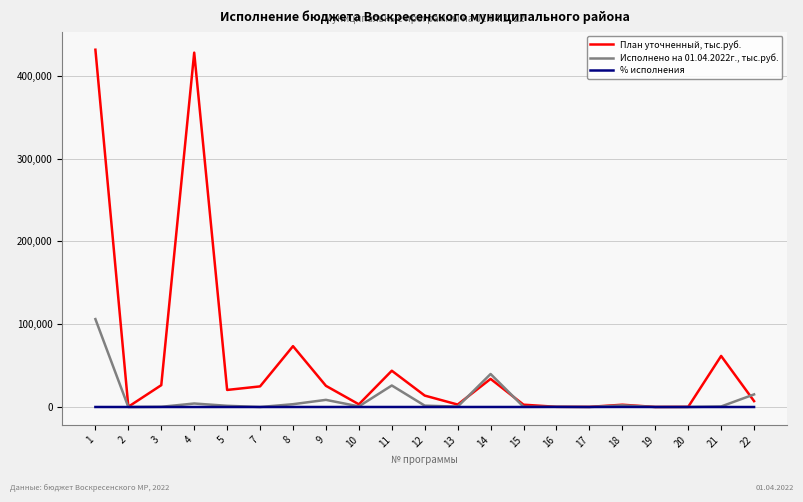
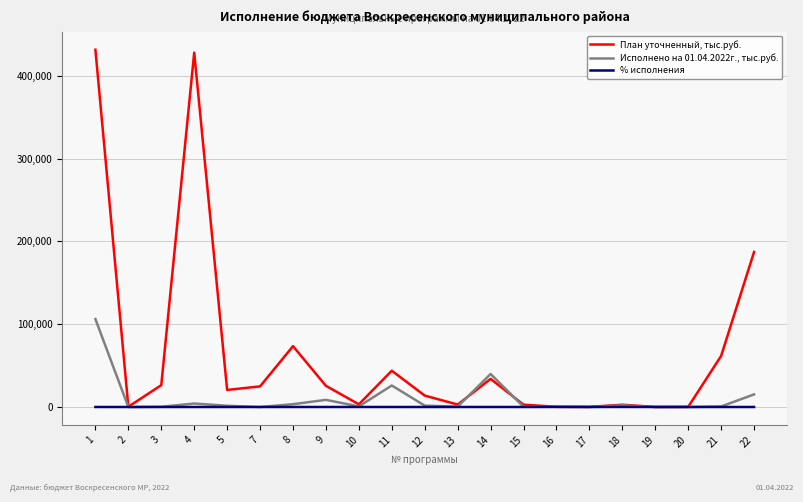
  {
    "План уточненный, тыс.руб.": {
      "1": "430,000",
      "3": "30,000",
      "4": "430,000",
      "5": "20,000",
      "7": "20,000",
      "8": "70,000",
      "9": "30,000",
      "11": "40,000",
      "12": "10,000",
      "14": "30,000",
      "21": "60,000",
-     "22": "10,000"
+     "22": "190,000"
    },
    "Исполнено на 01.04.2022г., тыс.руб.": {
      "1": "110,000",
      "4": "0",
      "8": "0",
      "9": "10,000",
      "11": "30,000",
      "14": "40,000",
      "22": "20,000"
    },
    "% исполнения": {
      "1": "0",
      "4": "0",
      "8": "0",
      "9": "0",
      "11": "0",
      "14": "0",
      "22": "0"
    }
  }
